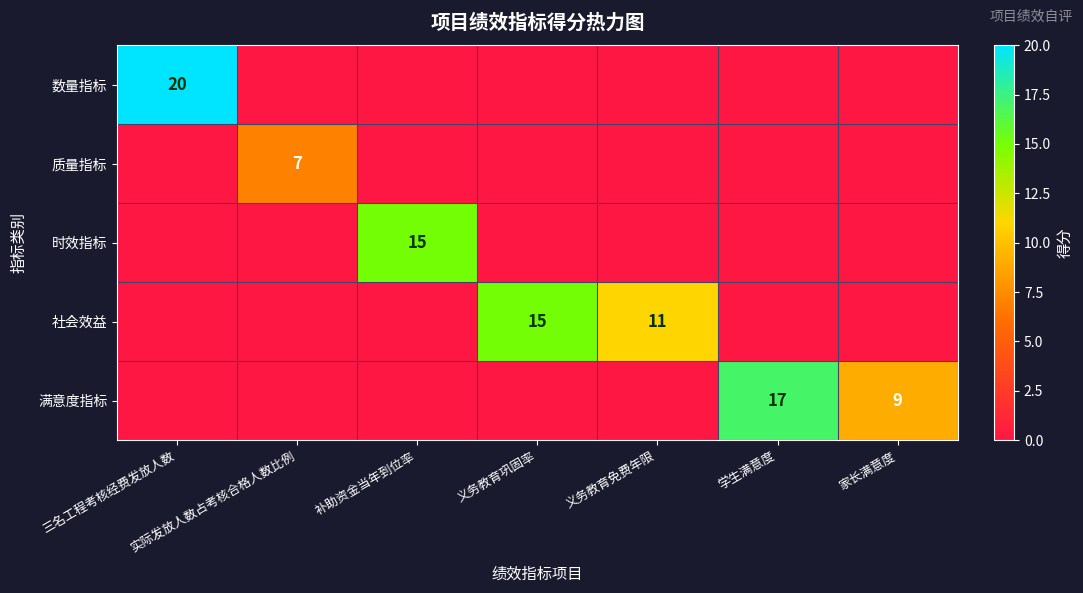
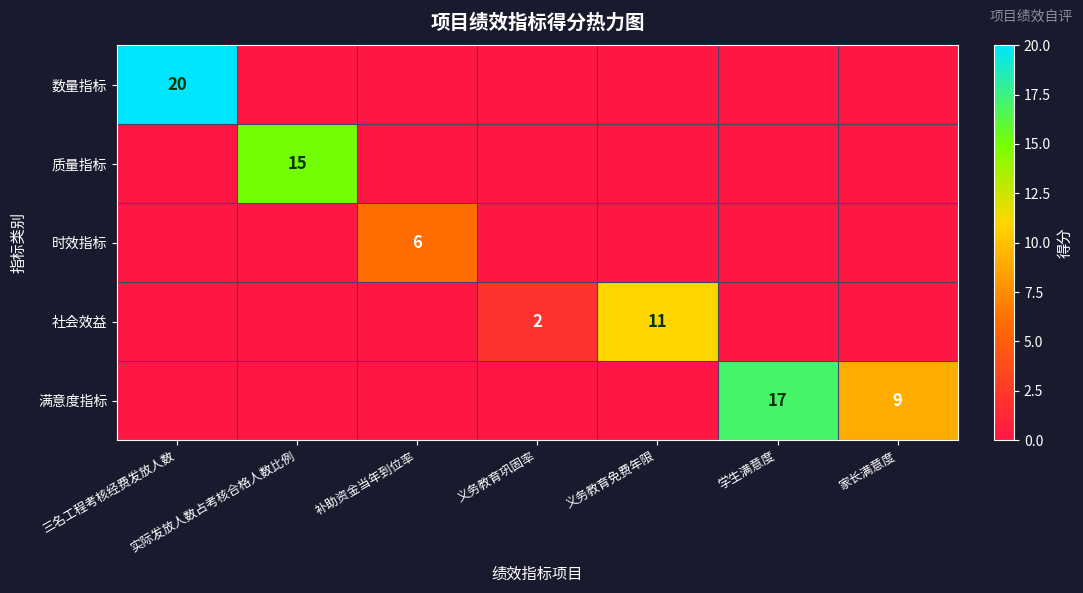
  {
    "数量指标": {
      "三名工程考核经费发放人数": 20
    },
    "质量指标": {
-     "实际发放人数占考核合格人数比例": 7
+     "实际发放人数占考核合格人数比例": 15
    },
    "时效指标": {
-     "补助资金当年到位率": 15
+     "补助资金当年到位率": 6
    },
    "社会效益": {
-     "义务教育巩固率": 15,
+     "义务教育巩固率": 2,
      "义务教育免费年限": 11
    },
    "满意度指标": {
      "学生满意度": 17,
      "家长满意度": 9
    }
  }
